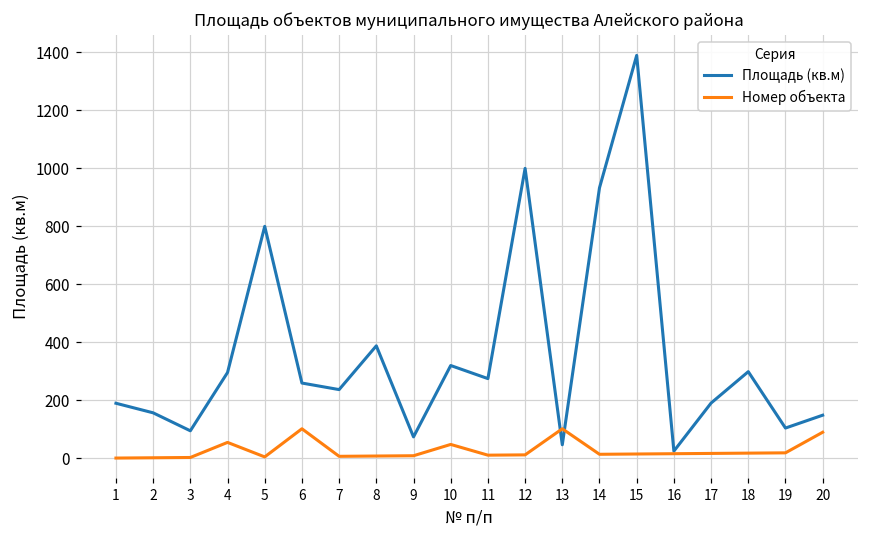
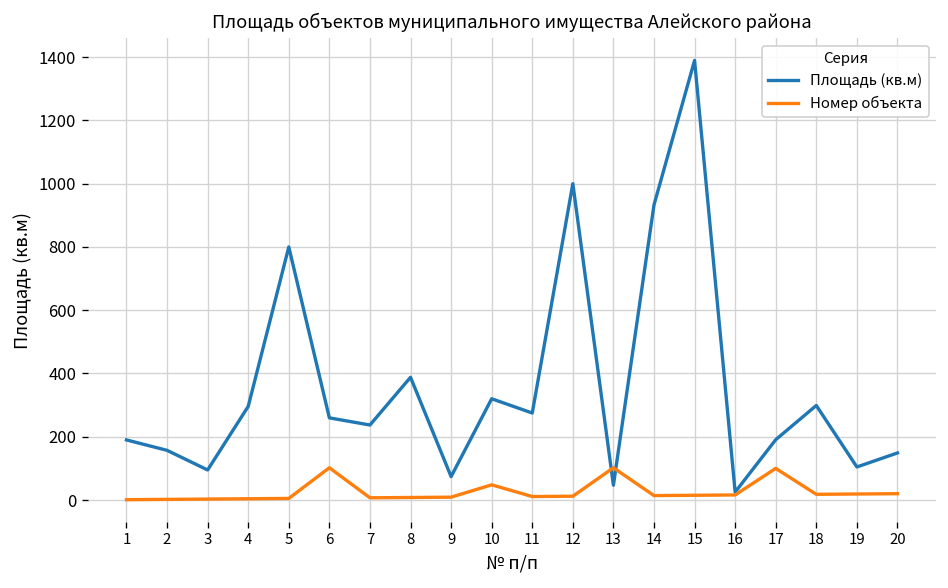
  {
    "Площадь (кв.м)": {
      "1": 190,
      "2": 160,
      "3": 100,
      "4": 300,
      "5": 800,
      "6": 260,
      "7": 240,
      "8": 390,
      "9": 70,
      "10": 320,
      "11": 280,
      "12": 1000,
      "13": 50,
      "14": 930,
      "15": 1390,
      "17": 190,
      "18": 300,
      "19": 100,
      "20": 150
    },
    "Номер объекта": {
      "1": 0,
      "2": 0,
      "3": 0,
-     "4": 60,
+     "4": 0,
      "5": 10,
      "6": 100,
      "7": 10,
      "8": 10,
      "9": 10,
      "10": 50,
      "11": 10,
      "12": 10,
      "13": 100,
      "14": 10,
      "15": 20,
-     "17": 20,
+     "17": 100,
      "18": 20,
      "19": 20,
-     "20": 90
+     "20": 20
    }
  }
